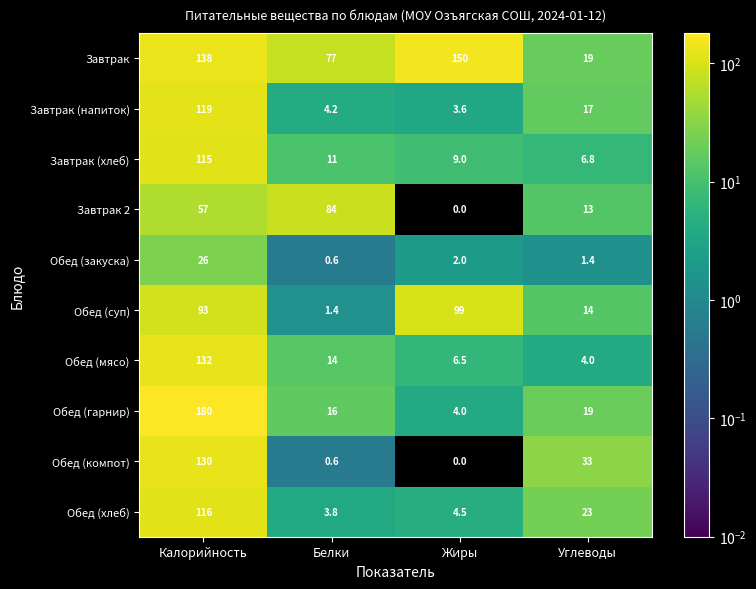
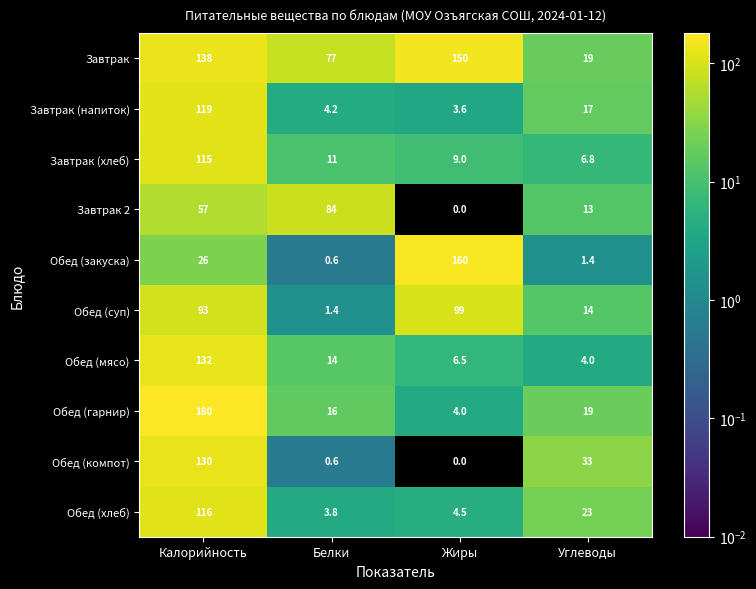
  {
    "Завтрак": {
      "Калорийность": 138,
      "Белки": 77,
      "Жиры": 150,
      "Углеводы": 19
    },
    "Завтрак (напиток)": {
      "Калорийность": 119,
      "Белки": 4.2,
      "Жиры": 3.6,
      "Углеводы": 17
    },
    "Завтрак (хлеб)": {
      "Калорийность": 115,
      "Белки": 11,
      "Жиры": 9.0,
      "Углеводы": 6.8
    },
    "Завтрак 2": {
      "Калорийность": 57,
      "Белки": 84,
      "Жиры": 0.0,
      "Углеводы": 13
    },
    "Обед (закуска)": {
      "Калорийность": 26,
      "Белки": 0.6,
-     "Жиры": 2.0,
+     "Жиры": 160,
      "Углеводы": 1.4
    },
    "Обед (суп)": {
      "Калорийность": 93,
      "Белки": 1.4,
      "Жиры": 99,
      "Углеводы": 14
    },
    "Обед (мясо)": {
      "Калорийность": 132,
      "Белки": 14,
      "Жиры": 6.5,
      "Углеводы": 4.0
    },
    "Обед (гарнир)": {
      "Калорийность": 180,
      "Белки": 16,
      "Жиры": 4.0,
      "Углеводы": 19
    },
    "Обед (компот)": {
      "Калорийность": 130,
      "Белки": 0.6,
      "Жиры": 0.0,
      "Углеводы": 33
    },
    "Обед (хлеб)": {
      "Калорийность": 116,
      "Белки": 3.8,
      "Жиры": 4.5,
      "Углеводы": 23
    }
  }
